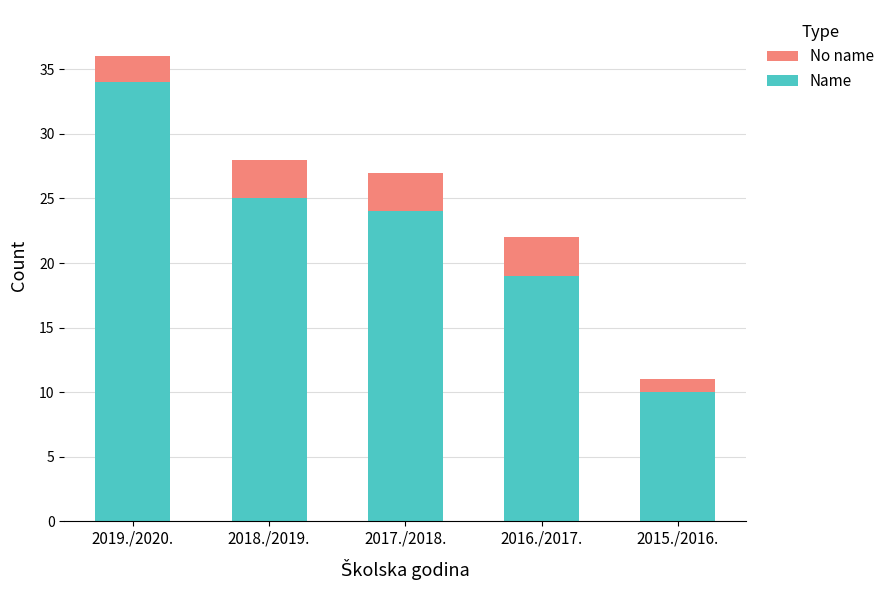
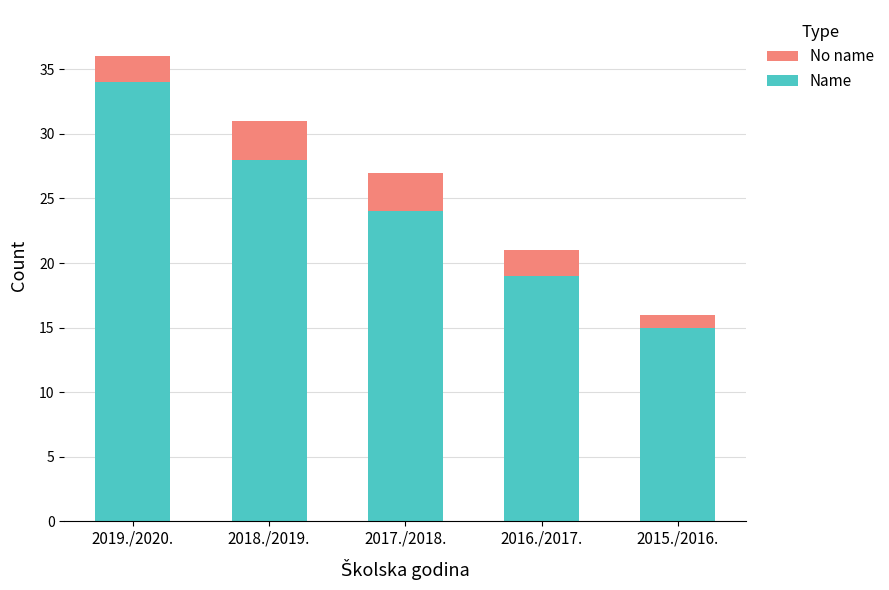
  {
    "Name": {
      "2019./2020.": 34,
-     "2018./2019.": 25,
+     "2018./2019.": 28,
      "2017./2018.": 24,
      "2016./2017.": 19,
-     "2015./2016.": 10
+     "2015./2016.": 15
    },
    "No name": {
      "2019./2020.": 2,
      "2018./2019.": 3,
      "2017./2018.": 3,
-     "2016./2017.": 3,
+     "2016./2017.": 2,
      "2015./2016.": 1
    }
  }
